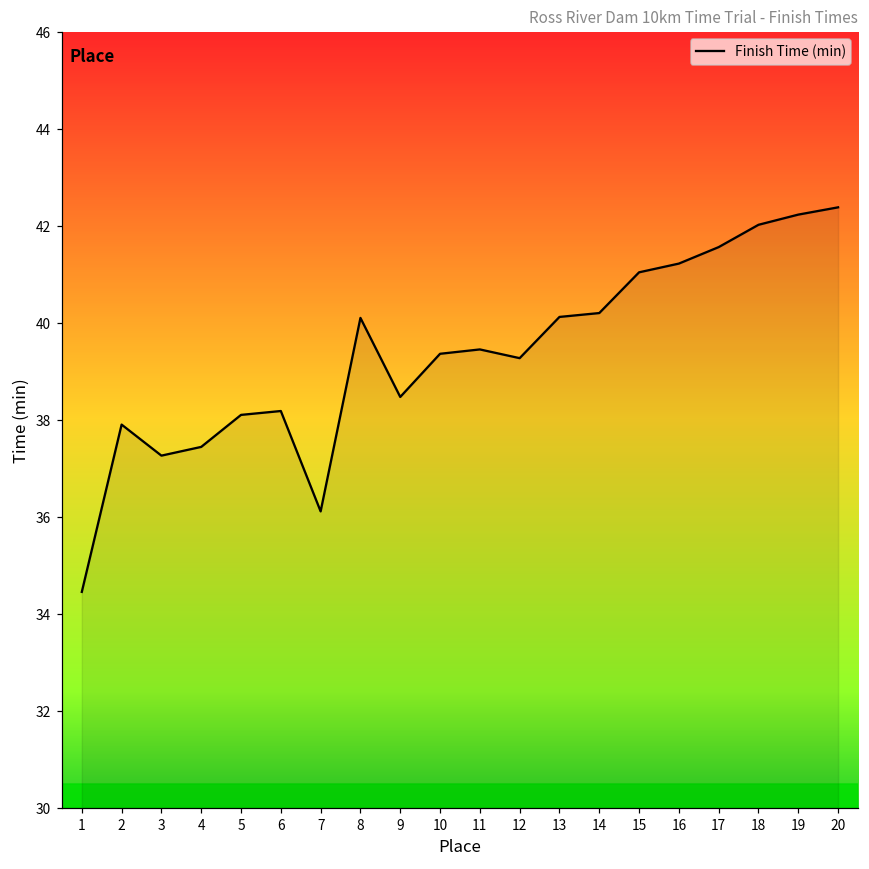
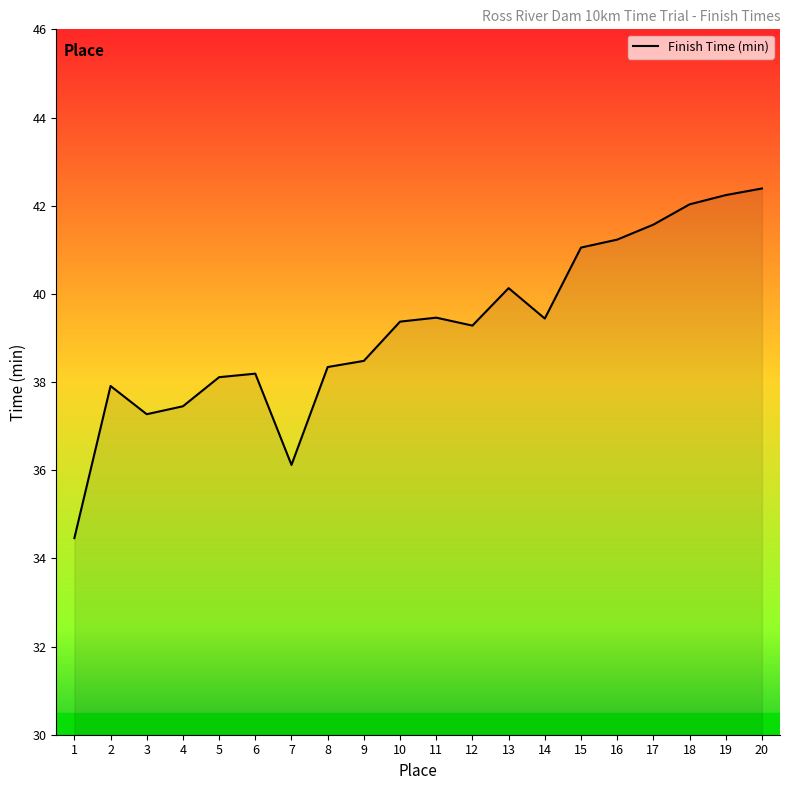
  {
    "1": 34.5,
    "2": 37.9,
    "3": 37.3,
    "4": 37.5,
    "5": 38.1,
    "6": 38.2,
    "7": 36.1,
-   "8": 40.1,
+   "8": 38.3,
    "9": 38.5,
    "10": 39.4,
    "11": 39.5,
    "12": 39.3,
    "13": 40.1,
-   "14": 40.2,
+   "14": 39.4,
    "15": 41.1,
    "16": 41.2,
    "17": 41.6,
    "18": 42.0,
    "19": 42.2,
    "20": 42.4
  }
